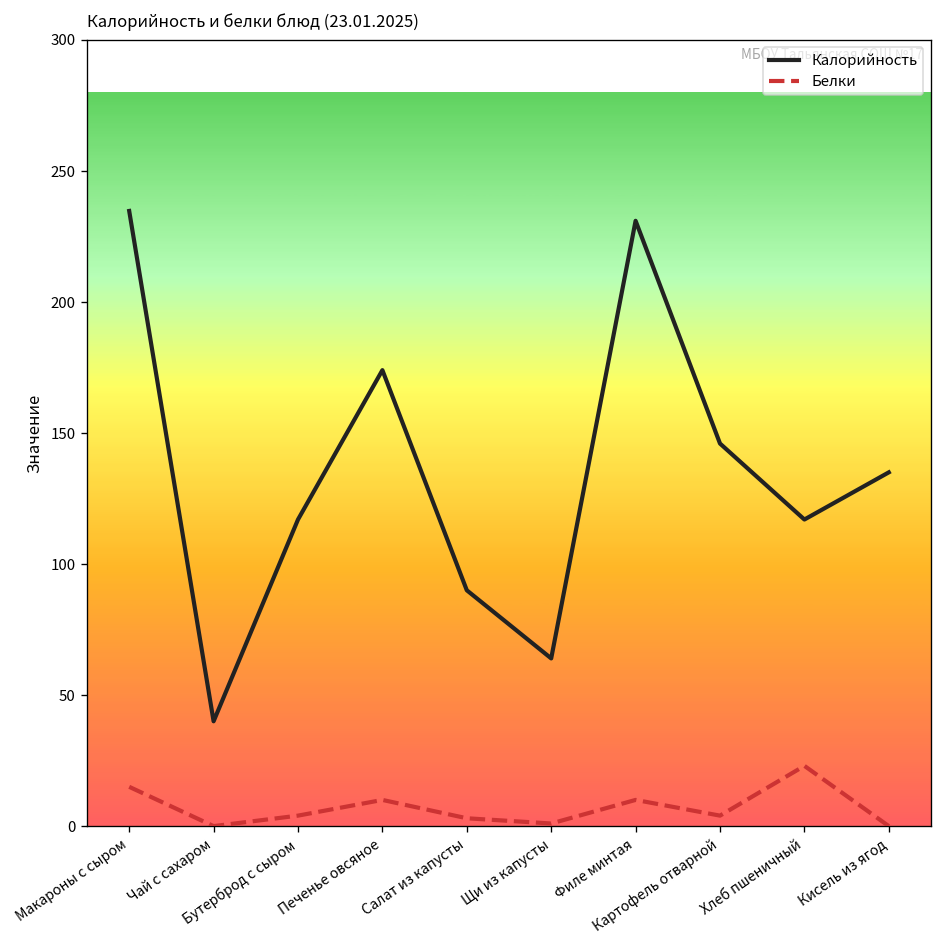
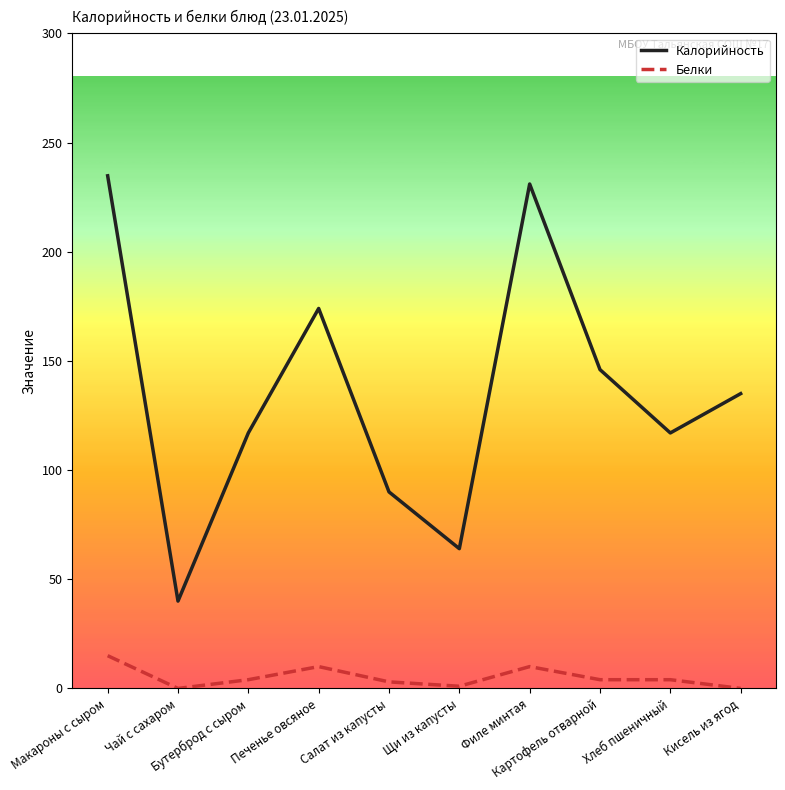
  {
    "Калорийность": {
      "Макароны с сыром": 235,
      "Чай с сахаром": 40,
      "Бутерброд с сыром": 117,
      "Печенье овсяное": 174,
      "Салат из капусты": 90,
      "Щи из капусты": 64,
      "Филе минтая": 231,
      "Картофель отварной": 146,
      "Хлеб пшеничный": 117,
      "Кисель из ягод": 135
    },
    "Белки": {
      "Макароны с сыром": 15,
      "Чай с сахаром": 0,
      "Бутерброд с сыром": 4,
      "Печенье овсяное": 10,
      "Салат из капусты": 3,
      "Щи из капусты": 1,
      "Филе минтая": 10,
      "Картофель отварной": 4,
-     "Хлеб пшеничный": 23,
+     "Хлеб пшеничный": 4,
      "Кисель из ягод": 0
    }
  }
